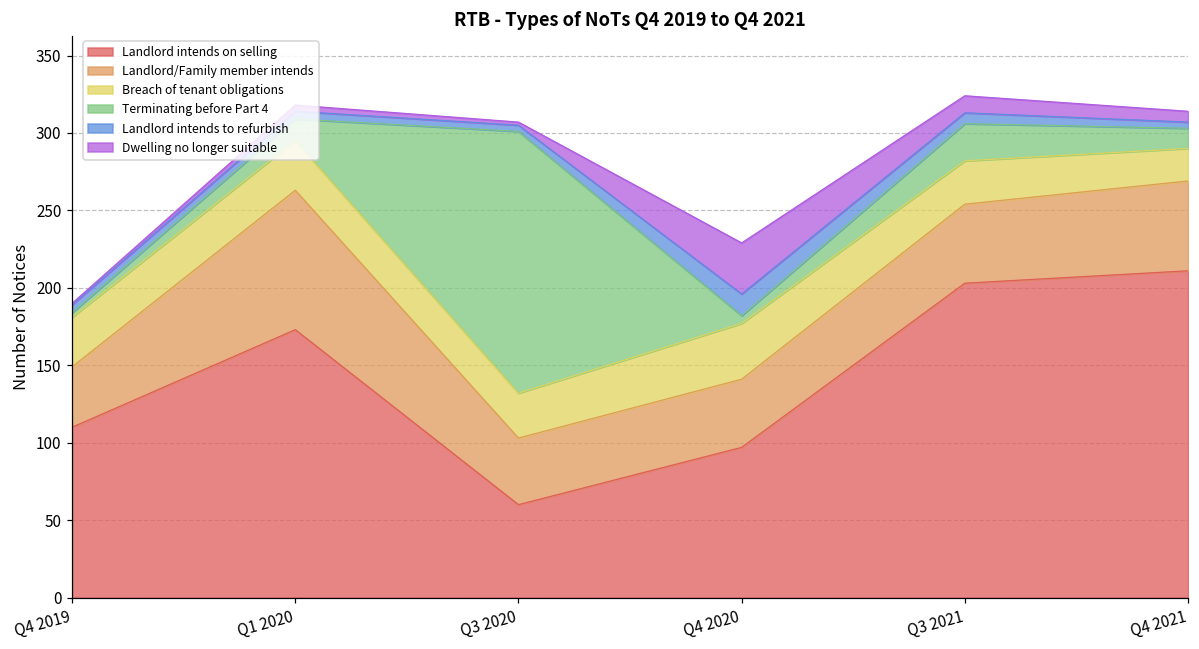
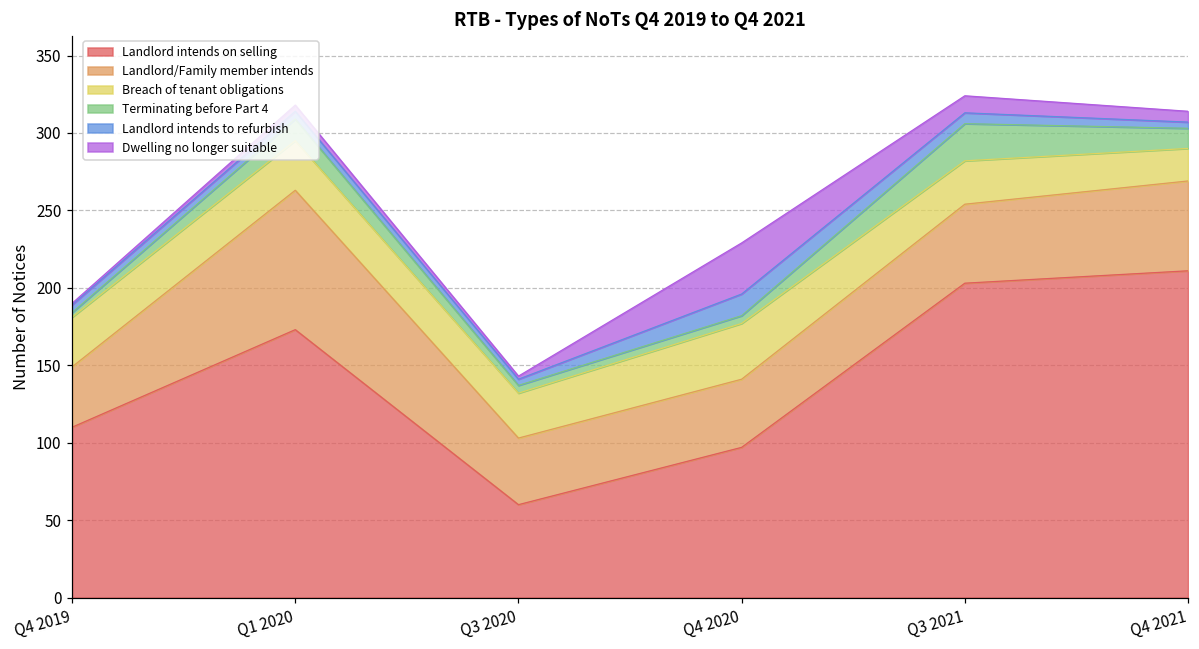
  {
    "Landlord intends on selling": {
      "Q4 2019": 110,
      "Q1 2020": 173,
      "Q3 2020": 60,
      "Q4 2020": 97,
      "Q3 2021": 203,
      "Q4 2021": 211
    },
    "Terminating before Part 4": {
      "Q4 2019": 3,
-     "Q3 2020": 169,
+     "Q3 2020": 5,
      "Q4 2020": 5,
      "Q3 2021": 24,
      "Q4 2021": 13
    },
    "Landlord intends to refurbish": {
      "Q3 2020": 4,
      "Q4 2020": 14,
      "Q3 2021": 7,
      "Q4 2021": 4
    },
    "Dwelling no longer suitable": {
      "Q3 2020": 2,
      "Q4 2020": 33,
      "Q3 2021": 11,
      "Q4 2021": 7
    }
  }
